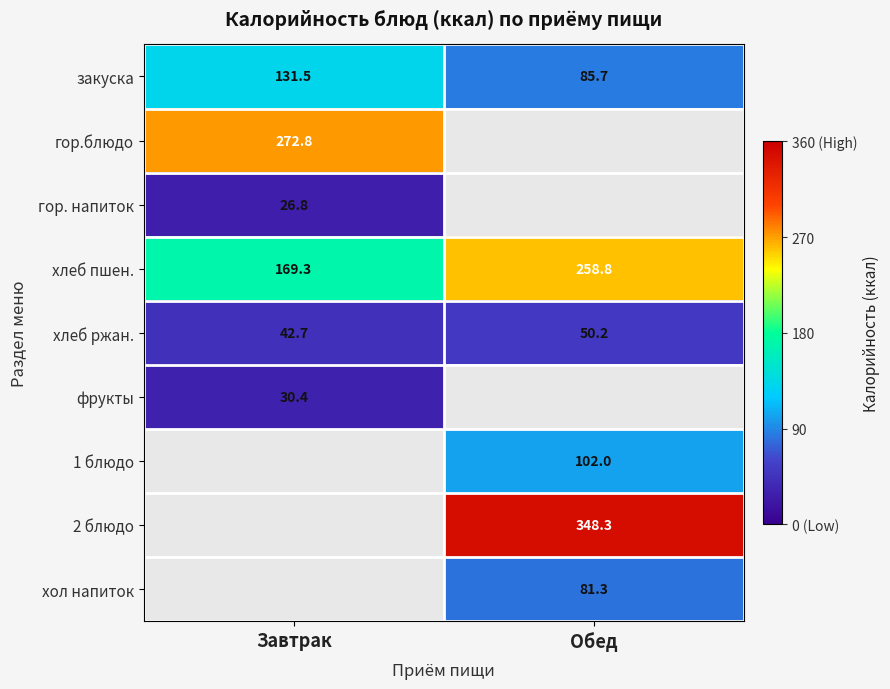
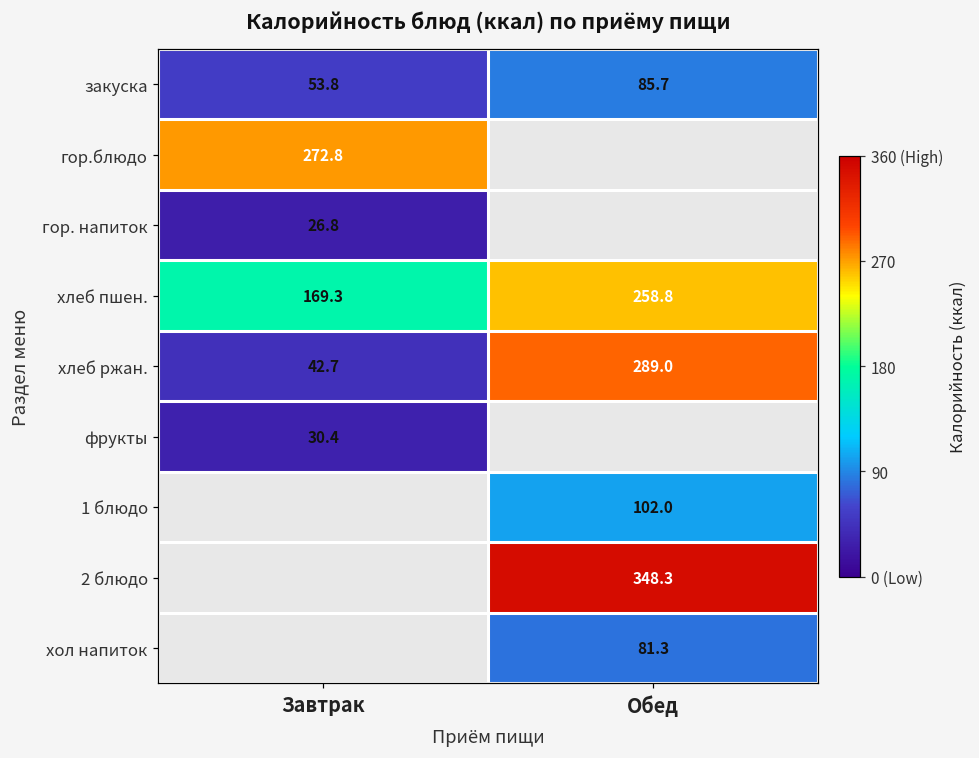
  {
    "закуска": {
-     "Завтрак": 131.5,
+     "Завтрак": 53.8,
      "Обед": 85.7
    },
    "гор.блюдо": {
      "Завтрак": 272.8
    },
    "гор. напиток": {
      "Завтрак": 26.8
    },
    "хлеб пшен.": {
      "Завтрак": 169.3,
      "Обед": 258.8
    },
    "хлеб ржан.": {
      "Завтрак": 42.7,
-     "Обед": 50.2
+     "Обед": 289.0
    },
    "фрукты": {
      "Завтрак": 30.4
    },
    "1 блюдо": {
      "Обед": 102.0
    },
    "2 блюдо": {
      "Обед": 348.3
    },
    "хол напиток": {
      "Обед": 81.3
    }
  }
